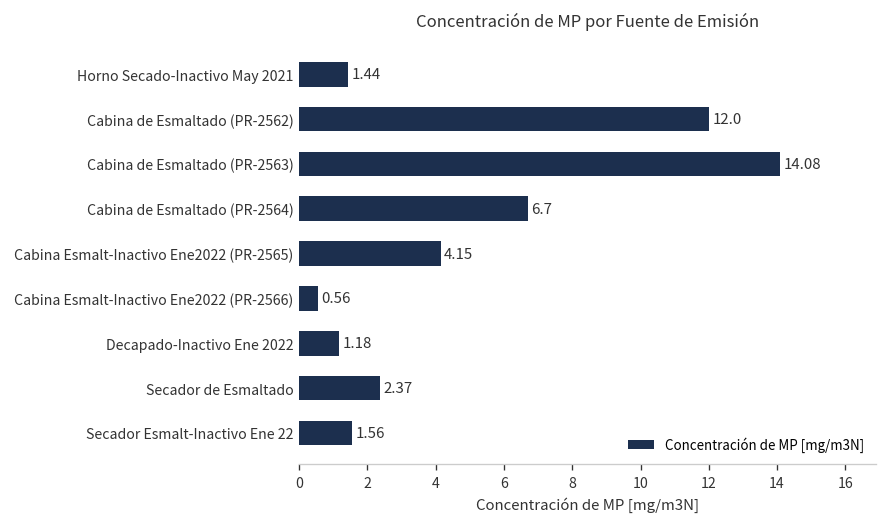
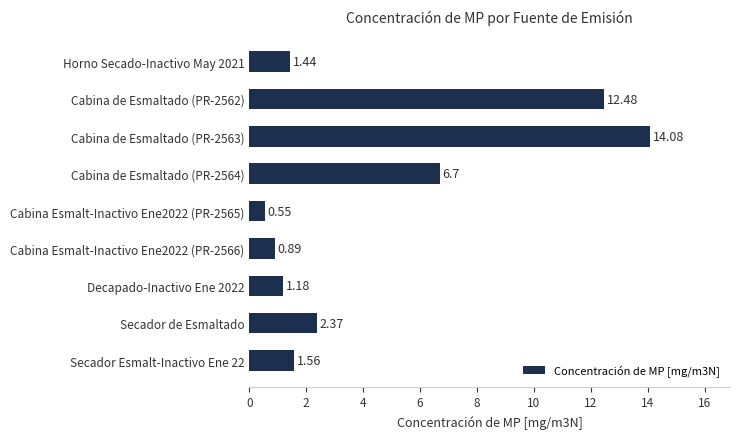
  {
    "Horno Secado-Inactivo May 2021": 1.44,
-   "Cabina de Esmaltado (PR-2562)": 12.0,
+   "Cabina de Esmaltado (PR-2562)": 12.48,
    "Cabina de Esmaltado (PR-2563)": 14.08,
    "Cabina de Esmaltado (PR-2564)": 6.7,
-   "Cabina Esmalt-Inactivo Ene2022 (PR-2565)": 4.15,
-   "Cabina Esmalt-Inactivo Ene2022 (PR-2566)": 0.56,
+   "Cabina Esmalt-Inactivo Ene2022 (PR-2565)": 0.55,
+   "Cabina Esmalt-Inactivo Ene2022 (PR-2566)": 0.89,
    "Decapado-Inactivo Ene 2022": 1.18,
    "Secador de Esmaltado": 2.37,
    "Secador Esmalt-Inactivo Ene 22": 1.56
  }
